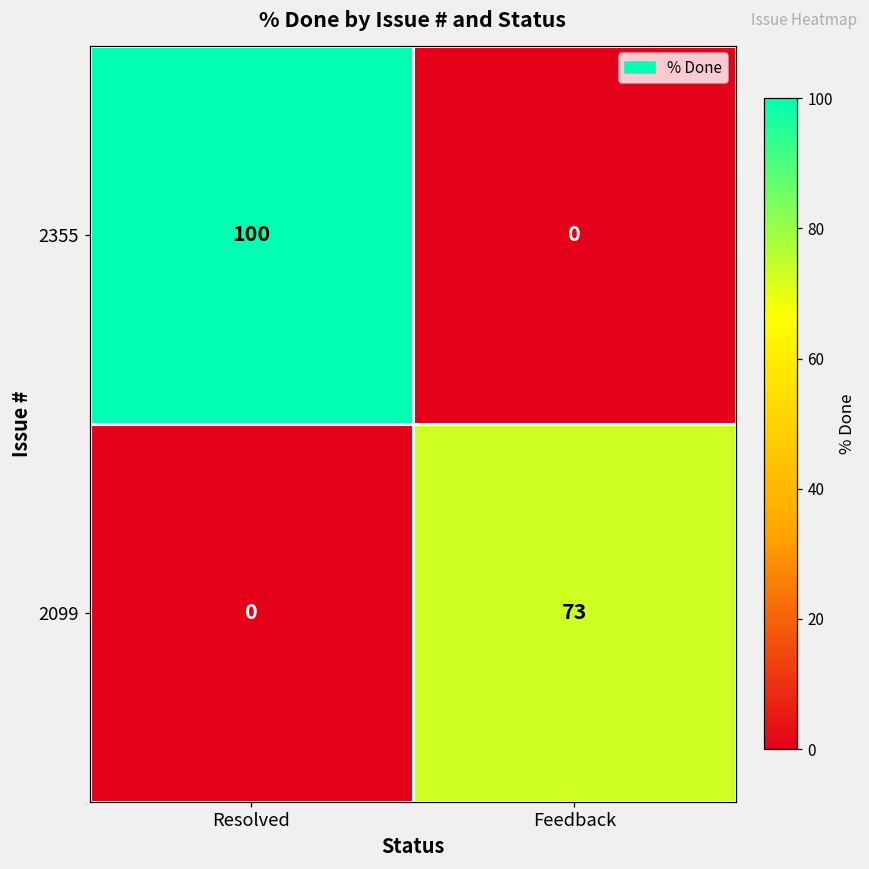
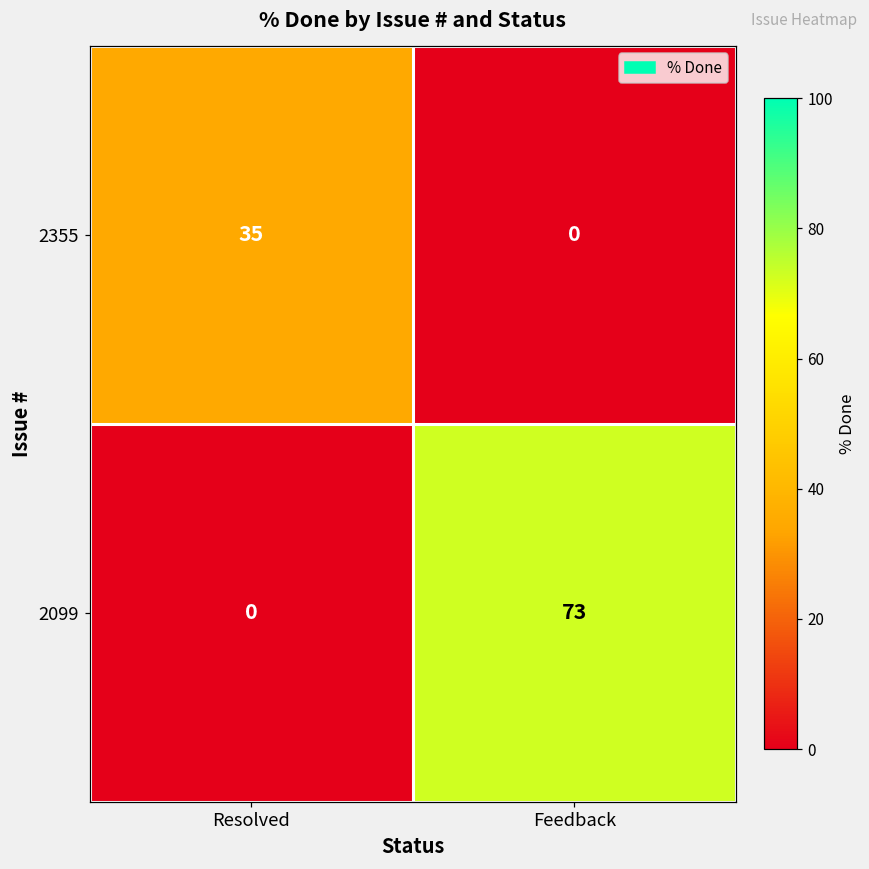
  {
    "2355": {
-     "Resolved": 100,
+     "Resolved": 35,
      "Feedback": 0
    },
    "2099": {
      "Resolved": 0,
      "Feedback": 73
    }
  }
